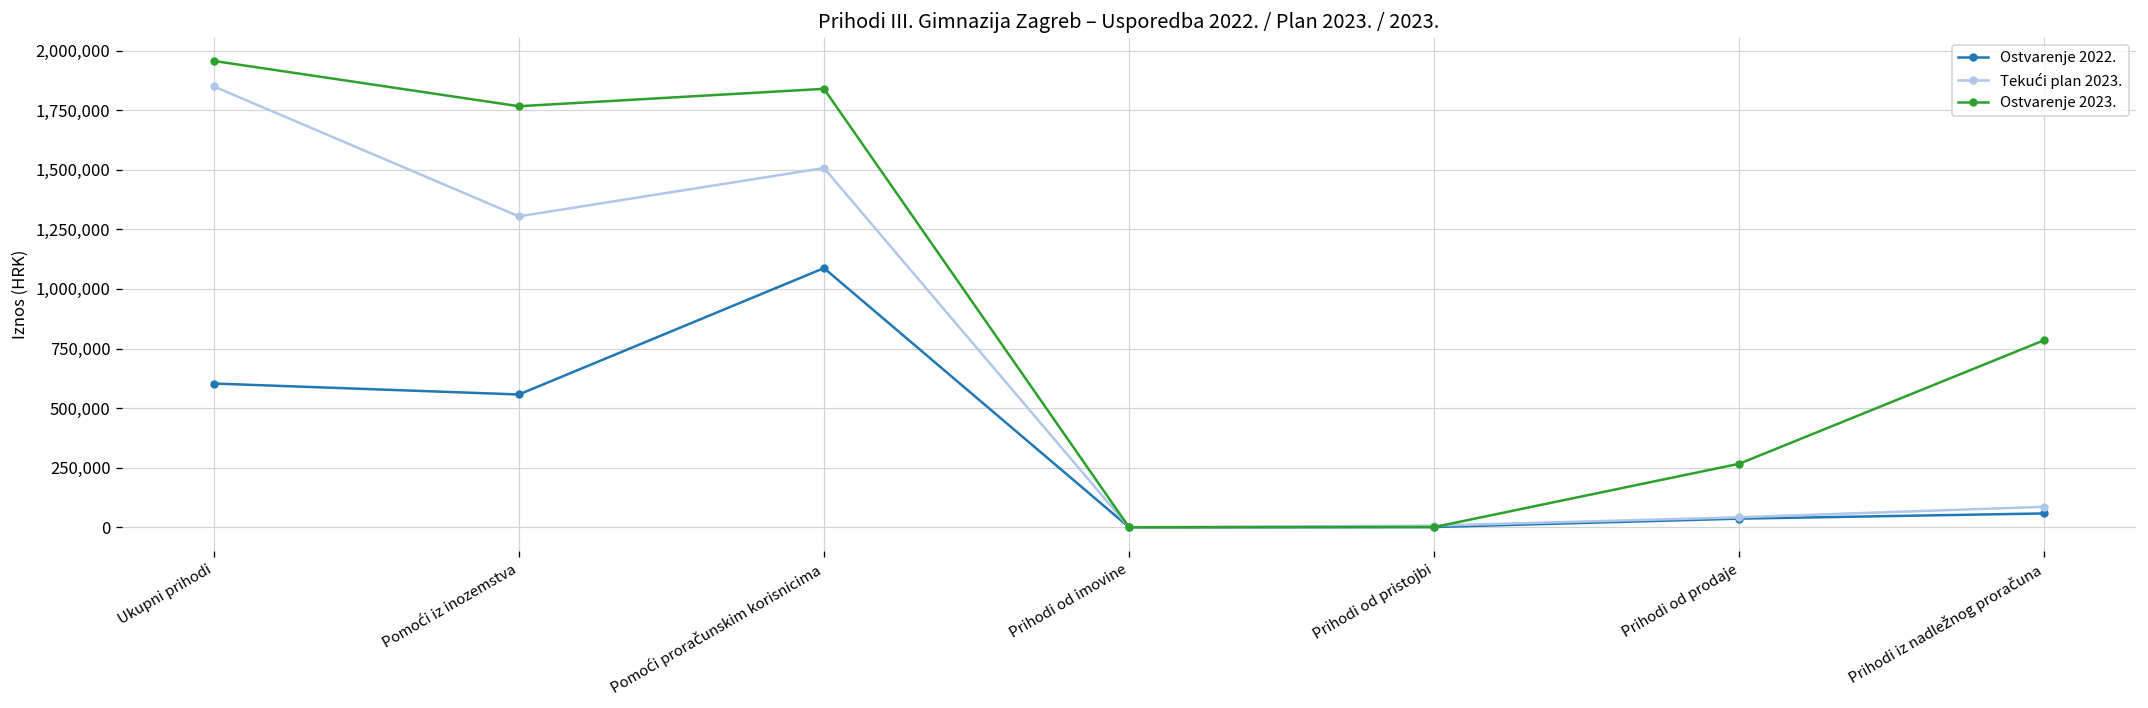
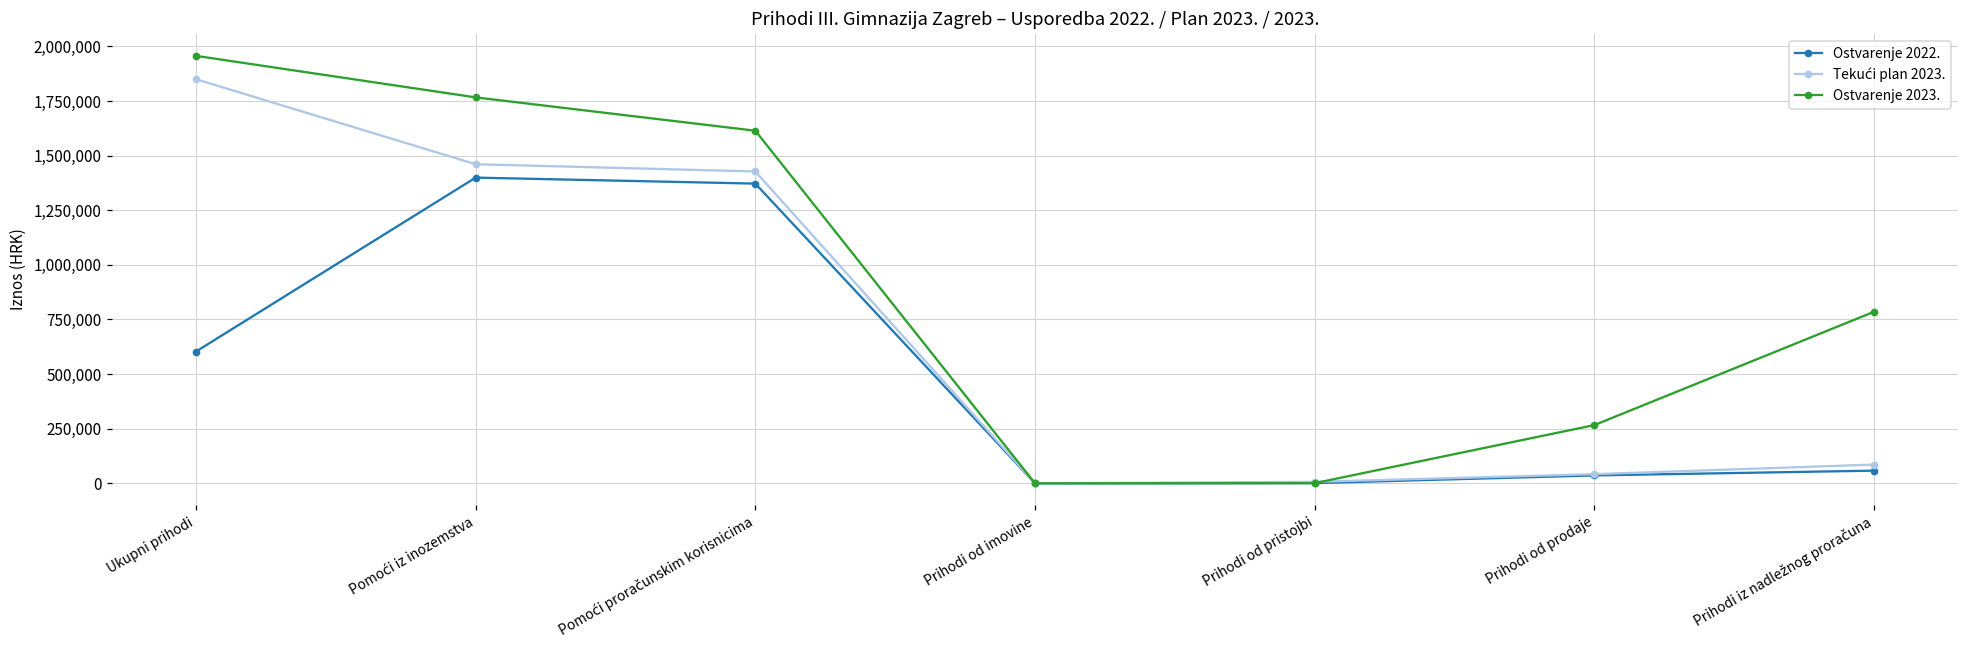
  {
    "Ostvarenje 2022.": {
      "Ukupni prihodi": "600,000",
-     "Pomoći iz inozemstva": "560,000",
-     "Pomoći proračunskim korisnicima": "1,090,000",
+     "Pomoći iz inozemstva": "1,400,000",
+     "Pomoći proračunskim korisnicima": "1,370,000",
      "Prihodi iz nadležnog proračuna": "60,000"
    },
    "Tekući plan 2023.": {
      "Ukupni prihodi": "1,850,000",
-     "Pomoći iz inozemstva": "1,300,000",
-     "Pomoći proračunskim korisnicima": "1,510,000",
+     "Pomoći iz inozemstva": "1,460,000",
+     "Pomoći proračunskim korisnicima": "1,430,000",
      "Prihodi iz nadležnog proračuna": "90,000"
    },
    "Ostvarenje 2023.": {
      "Ukupni prihodi": "1,960,000",
      "Pomoći iz inozemstva": "1,770,000",
-     "Pomoći proračunskim korisnicima": "1,840,000",
+     "Pomoći proračunskim korisnicima": "1,610,000",
      "Prihodi od prodaje": "270,000",
      "Prihodi iz nadležnog proračuna": "790,000"
    }
  }
